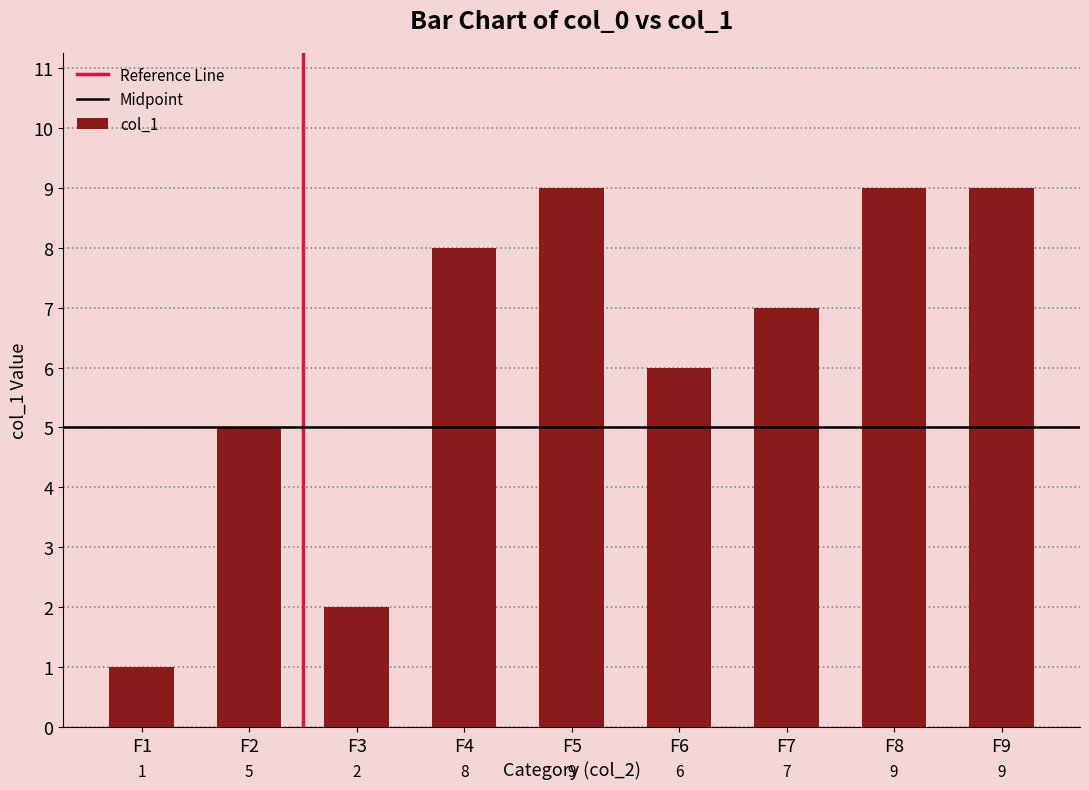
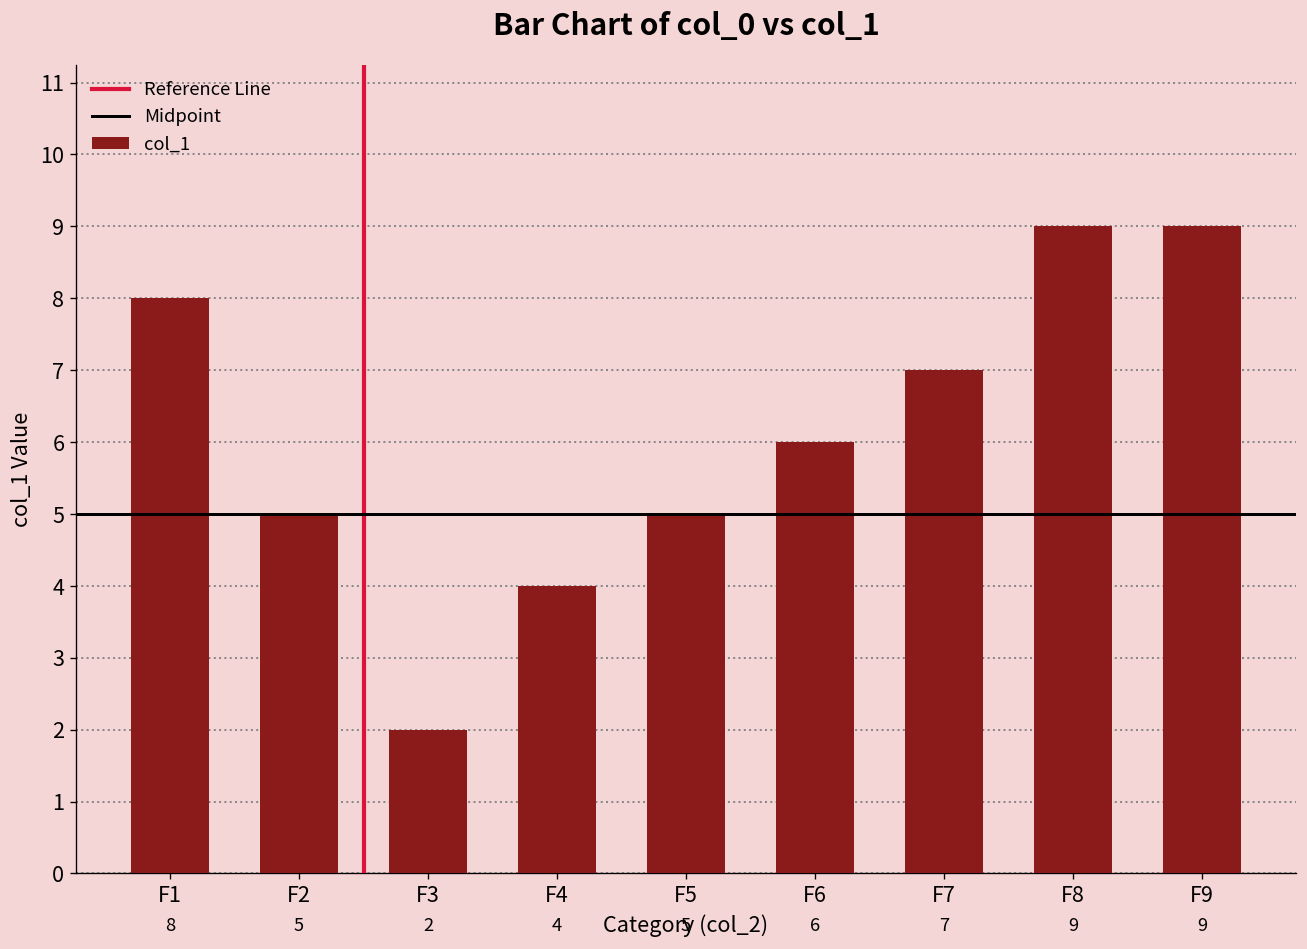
  {
-   "F1": 1,
-   "F4": 8,
-   "F5": 9
+   "F1": 8,
+   "F4": 4,
+   "F5": 5
  }
